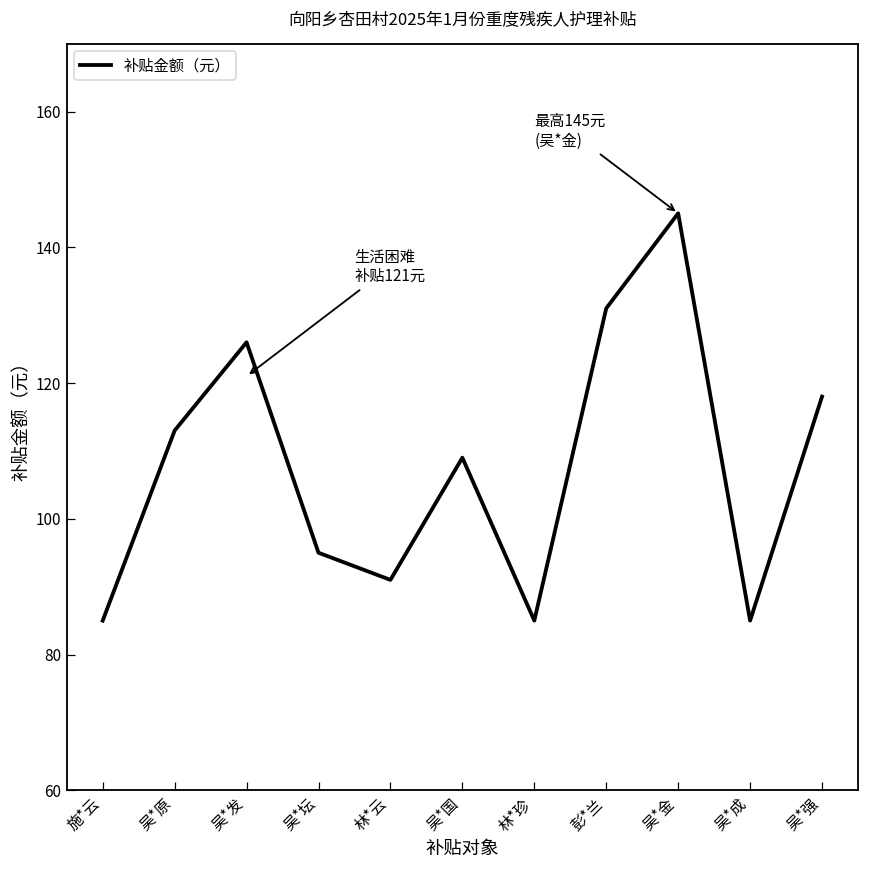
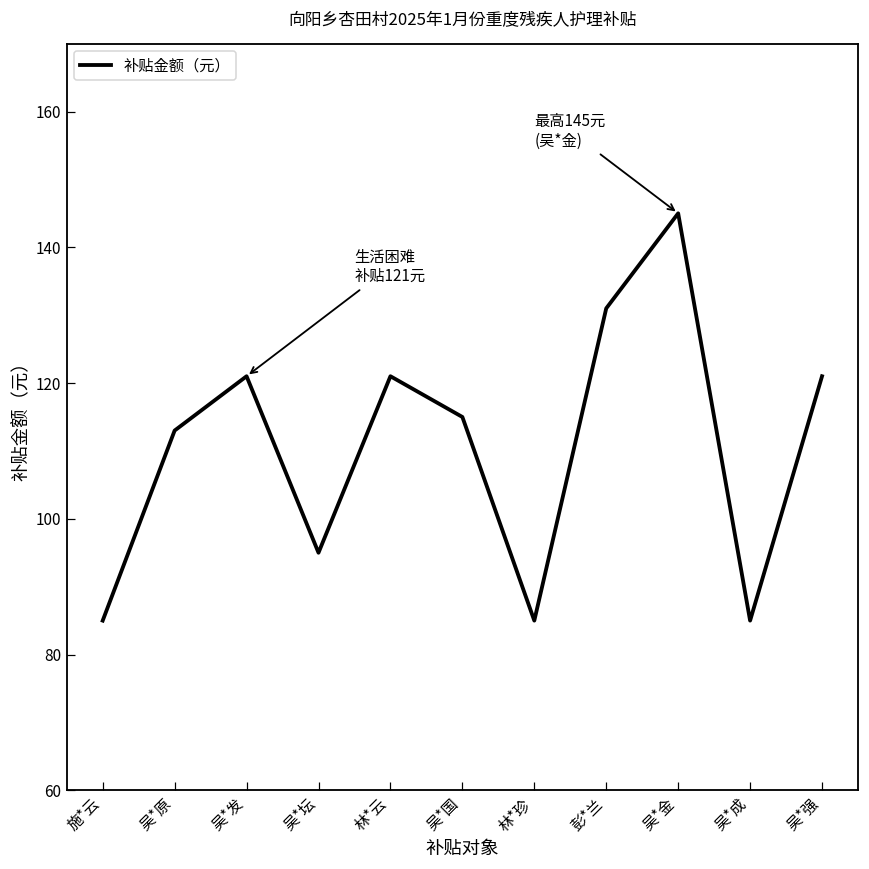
  {
    "施*云": 85,
    "吴*原": 113,
-   "吴*发": 126,
+   "吴*发": 121,
    "吴*坛": 95,
-   "林*云": 91,
-   "吴*国": 109,
+   "林*云": 121,
+   "吴*国": 115,
    "林*珍": 85,
    "彭*兰": 131,
    "吴*金": 145,
    "吴*成": 85,
-   "吴*强": 118
+   "吴*强": 121
  }
